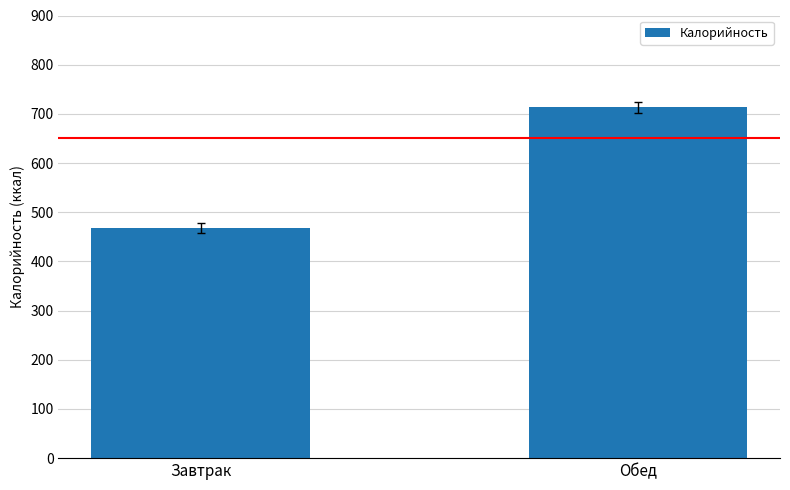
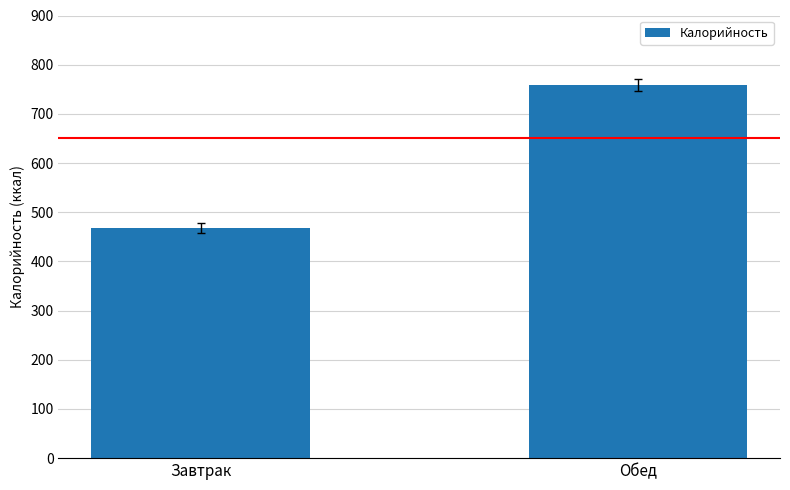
  {
    "Калорийность": {
      "Завтрак": 470,
-     "Обед": 710
+     "Обед": 760
    }
  }
